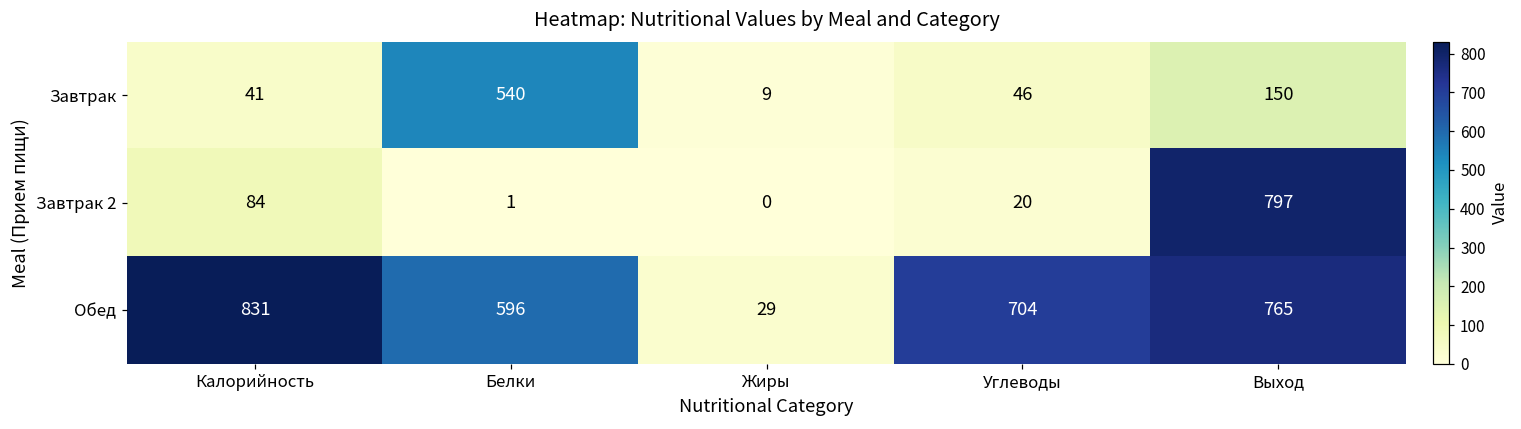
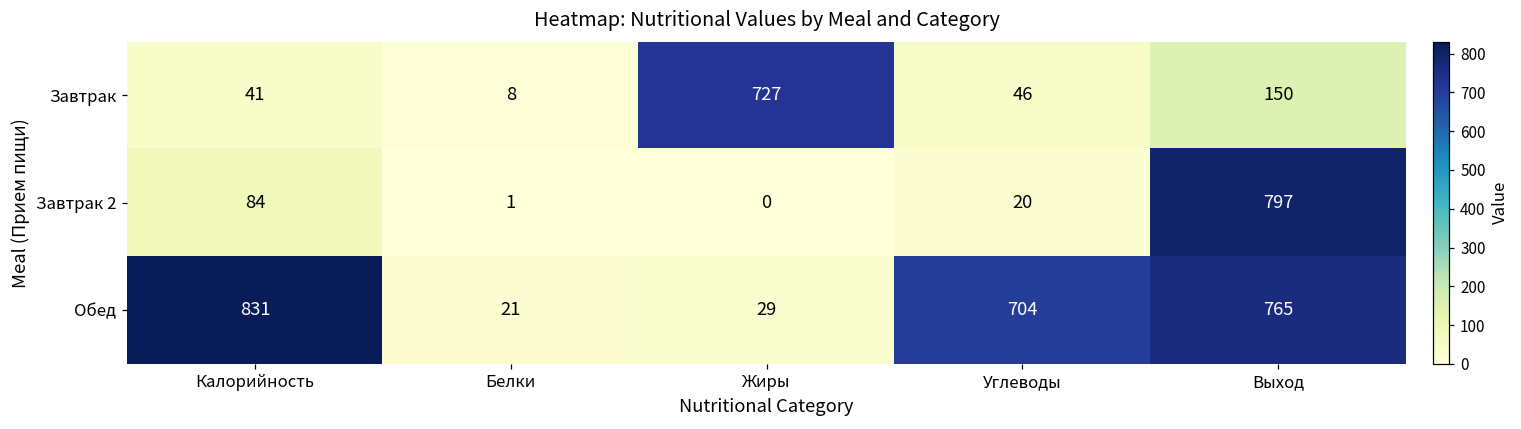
  {
    "Завтрак": {
      "Калорийность": 41,
-     "Белки": 540,
-     "Жиры": 9,
+     "Белки": 8,
+     "Жиры": 727,
      "Углеводы": 46,
      "Выход": 150
    },
    "Завтрак 2": {
      "Калорийность": 84,
      "Белки": 1,
      "Жиры": 0,
      "Углеводы": 20,
      "Выход": 797
    },
    "Обед": {
      "Калорийность": 831,
-     "Белки": 596,
+     "Белки": 21,
      "Жиры": 29,
      "Углеводы": 704,
      "Выход": 765
    }
  }
